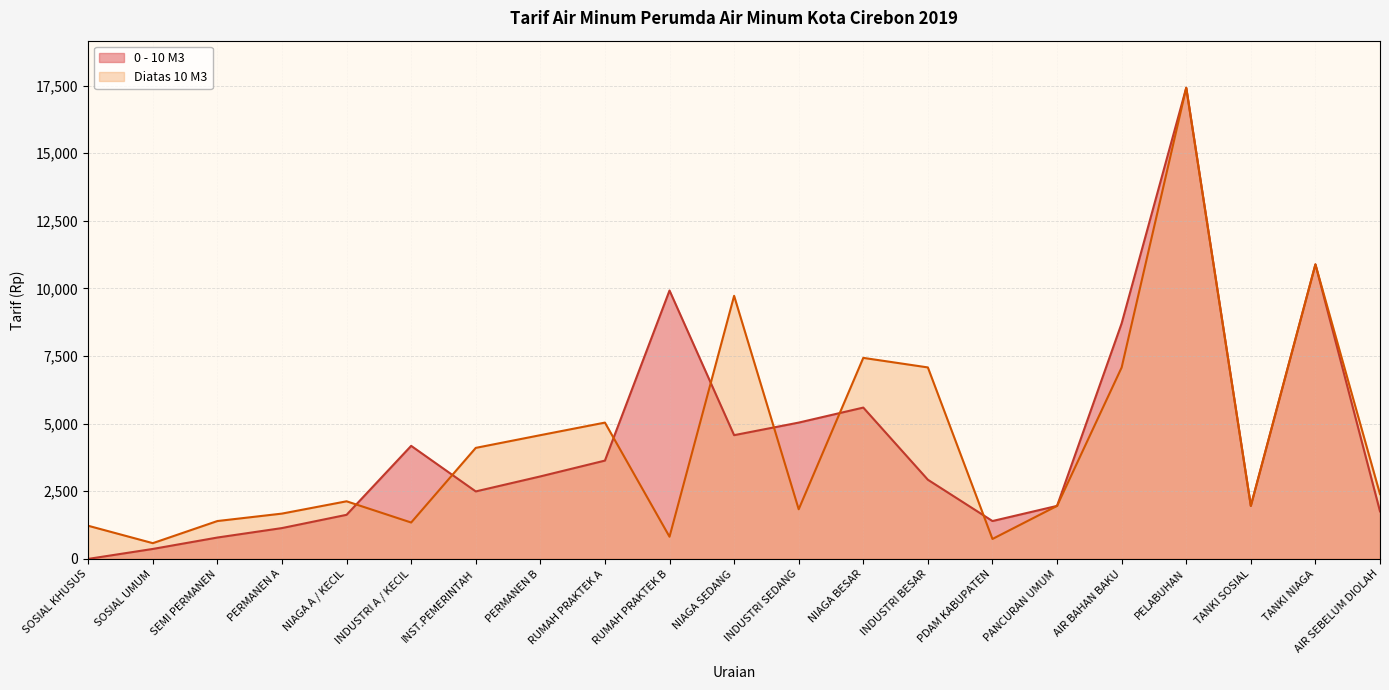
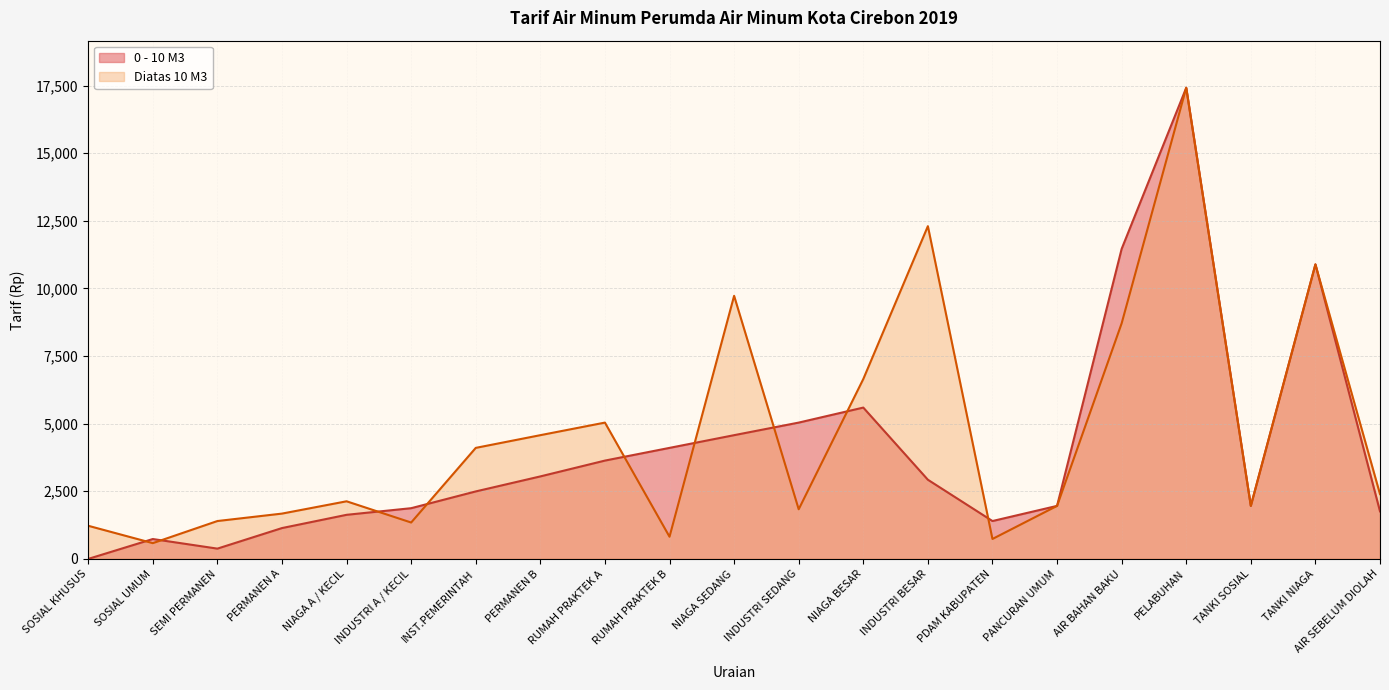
  {
    "0 - 10 M3": {
      "SOSIAL KHUSUS": "0",
-     "SOSIAL UMUM": "400",
-     "SEMI PERMANEN": "800",
+     "SOSIAL UMUM": "700",
+     "SEMI PERMANEN": "400",
      "PERMANEN A": "1,100",
      "NIAGA A / KECIL": "1,600",
-     "INDUSTRI A / KECIL": "4,200",
+     "INDUSTRI A / KECIL": "1,900",
      "INST.PEMERINTAH": "2,500",
      "PERMANEN B": "3,100",
      "RUMAH PRAKTEK A": "3,600",
-     "RUMAH PRAKTEK B": "9,900",
+     "RUMAH PRAKTEK B": "4,100",
      "NIAGA SEDANG": "4,600",
      "INDUSTRI SEDANG": "5,000",
      "NIAGA BESAR": "5,600",
      "INDUSTRI BESAR": "2,900",
      "PDAM KABUPATEN": "1,400",
-     "AIR BAHAN BAKU": "8,700",
+     "AIR BAHAN BAKU": "11,500",
      "AIR SEBELUM DIOLAH": "1,800"
    },
    "Diatas 10 M3": {
      "SOSIAL KHUSUS": "1,200",
      "SOSIAL UMUM": "600",
      "SEMI PERMANEN": "1,400",
      "PERMANEN A": "1,700",
      "NIAGA A / KECIL": "2,100",
      "INDUSTRI A / KECIL": "1,300",
      "INST.PEMERINTAH": "4,100",
      "PERMANEN B": "4,600",
      "RUMAH PRAKTEK A": "5,000",
      "RUMAH PRAKTEK B": "800",
      "NIAGA SEDANG": "9,700",
      "INDUSTRI SEDANG": "1,800",
-     "NIAGA BESAR": "7,400",
-     "INDUSTRI BESAR": "7,100",
+     "NIAGA BESAR": "6,700",
+     "INDUSTRI BESAR": "12,300",
      "PDAM KABUPATEN": "700",
-     "AIR BAHAN BAKU": "7,100",
+     "AIR BAHAN BAKU": "8,700",
      "AIR SEBELUM DIOLAH": "2,400"
    }
  }
